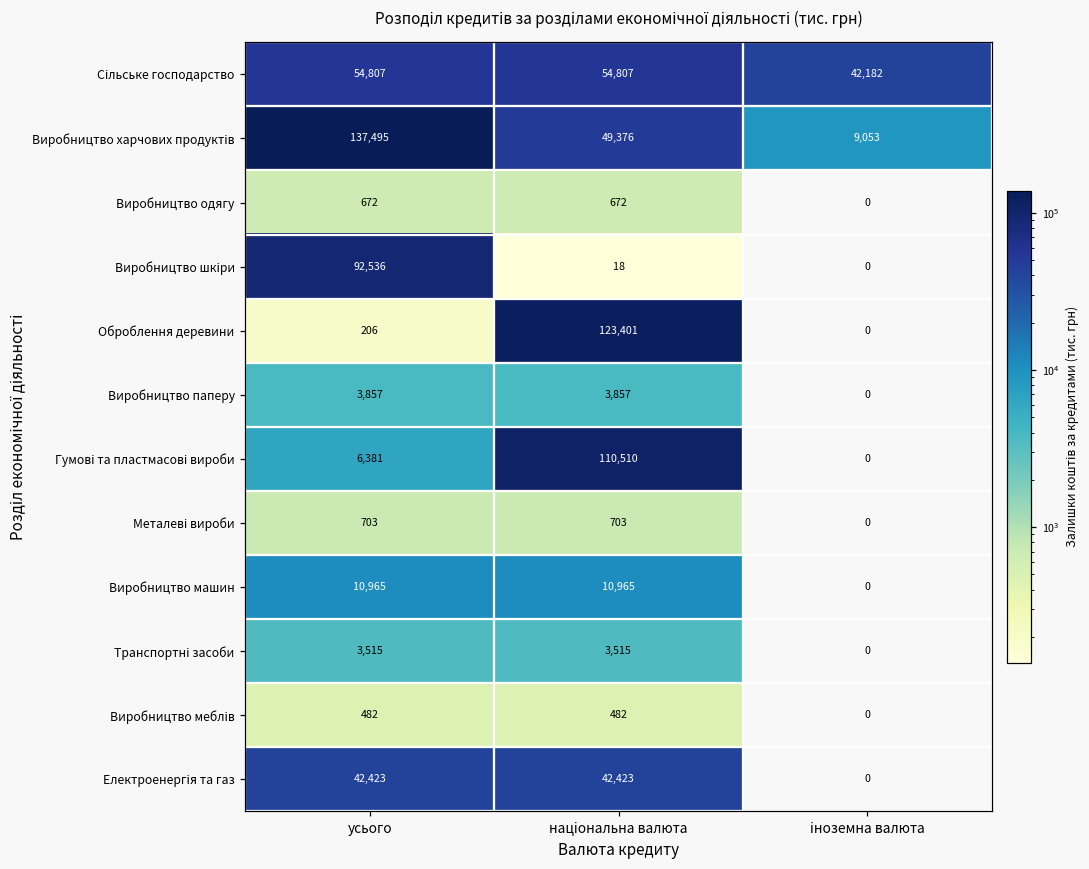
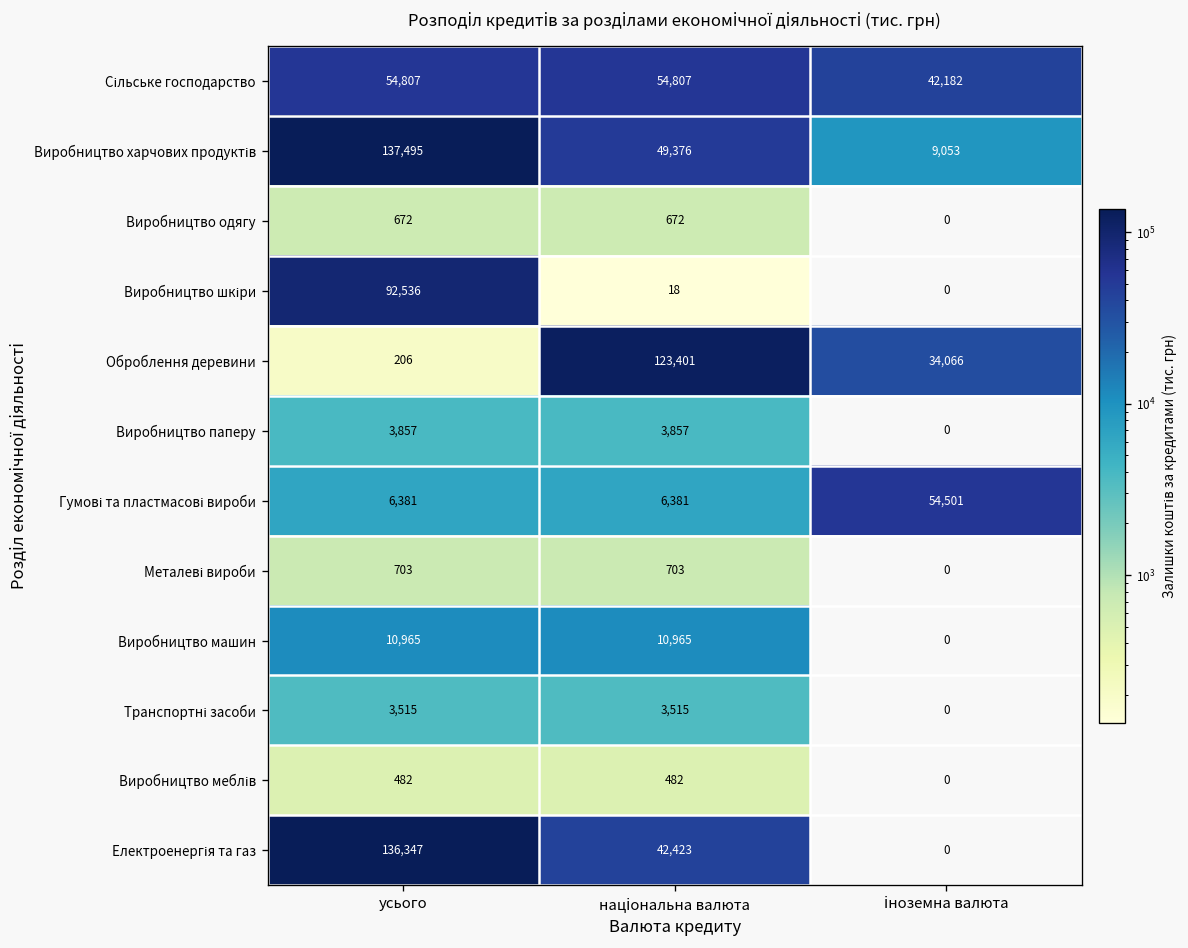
  {
    "Сільське господарство": {
      "усього": "54,807",
      "національна валюта": "54,807",
      "іноземна валюта": "42,182"
    },
    "Виробництво харчових продуктів": {
      "усього": "137,495",
      "національна валюта": "49,376",
      "іноземна валюта": "9,053"
    },
    "Виробництво одягу": {
      "усього": "672",
      "національна валюта": "672",
      "іноземна валюта": "0"
    },
    "Виробництво шкіри": {
      "усього": "92,536",
      "національна валюта": "18",
      "іноземна валюта": "0"
    },
    "Оброблення деревини": {
      "усього": "206",
      "національна валюта": "123,401",
-     "іноземна валюта": "0"
+     "іноземна валюта": "34,066"
    },
    "Виробництво паперу": {
      "усього": "3,857",
      "національна валюта": "3,857",
      "іноземна валюта": "0"
    },
    "Гумові та пластмасові вироби": {
      "усього": "6,381",
-     "національна валюта": "110,510",
-     "іноземна валюта": "0"
+     "національна валюта": "6,381",
+     "іноземна валюта": "54,501"
    },
    "Металеві вироби": {
      "усього": "703",
      "національна валюта": "703",
      "іноземна валюта": "0"
    },
    "Виробництво машин": {
      "усього": "10,965",
      "національна валюта": "10,965",
      "іноземна валюта": "0"
    },
    "Транспортні засоби": {
      "усього": "3,515",
      "національна валюта": "3,515",
      "іноземна валюта": "0"
    },
    "Виробництво меблів": {
      "усього": "482",
      "національна валюта": "482",
      "іноземна валюта": "0"
    },
    "Електроенергія та газ": {
-     "усього": "42,423",
+     "усього": "136,347",
      "національна валюта": "42,423",
      "іноземна валюта": "0"
    }
  }
